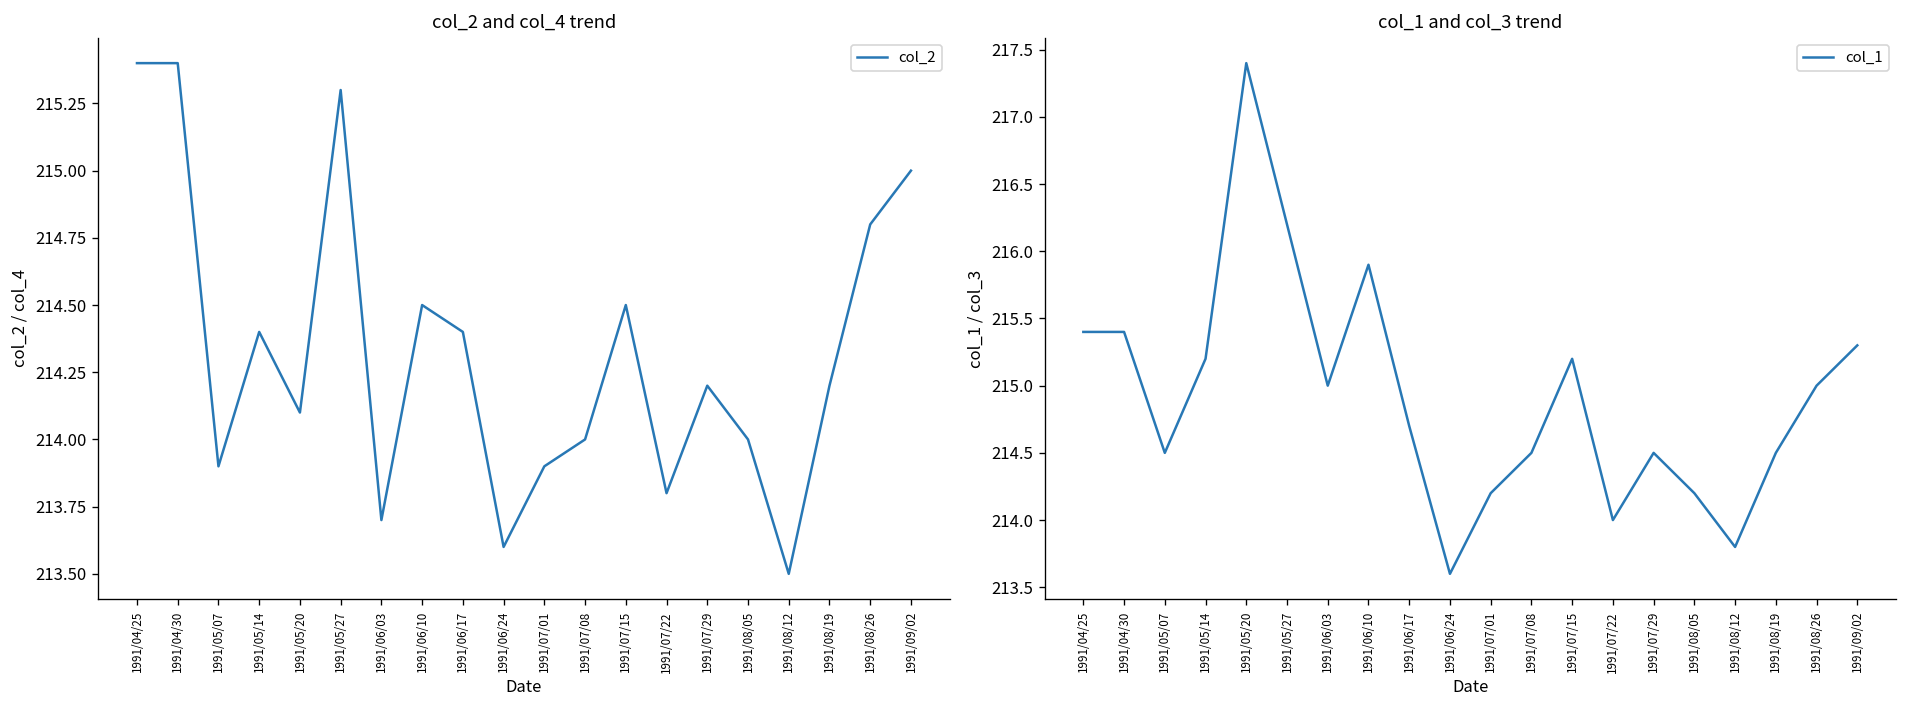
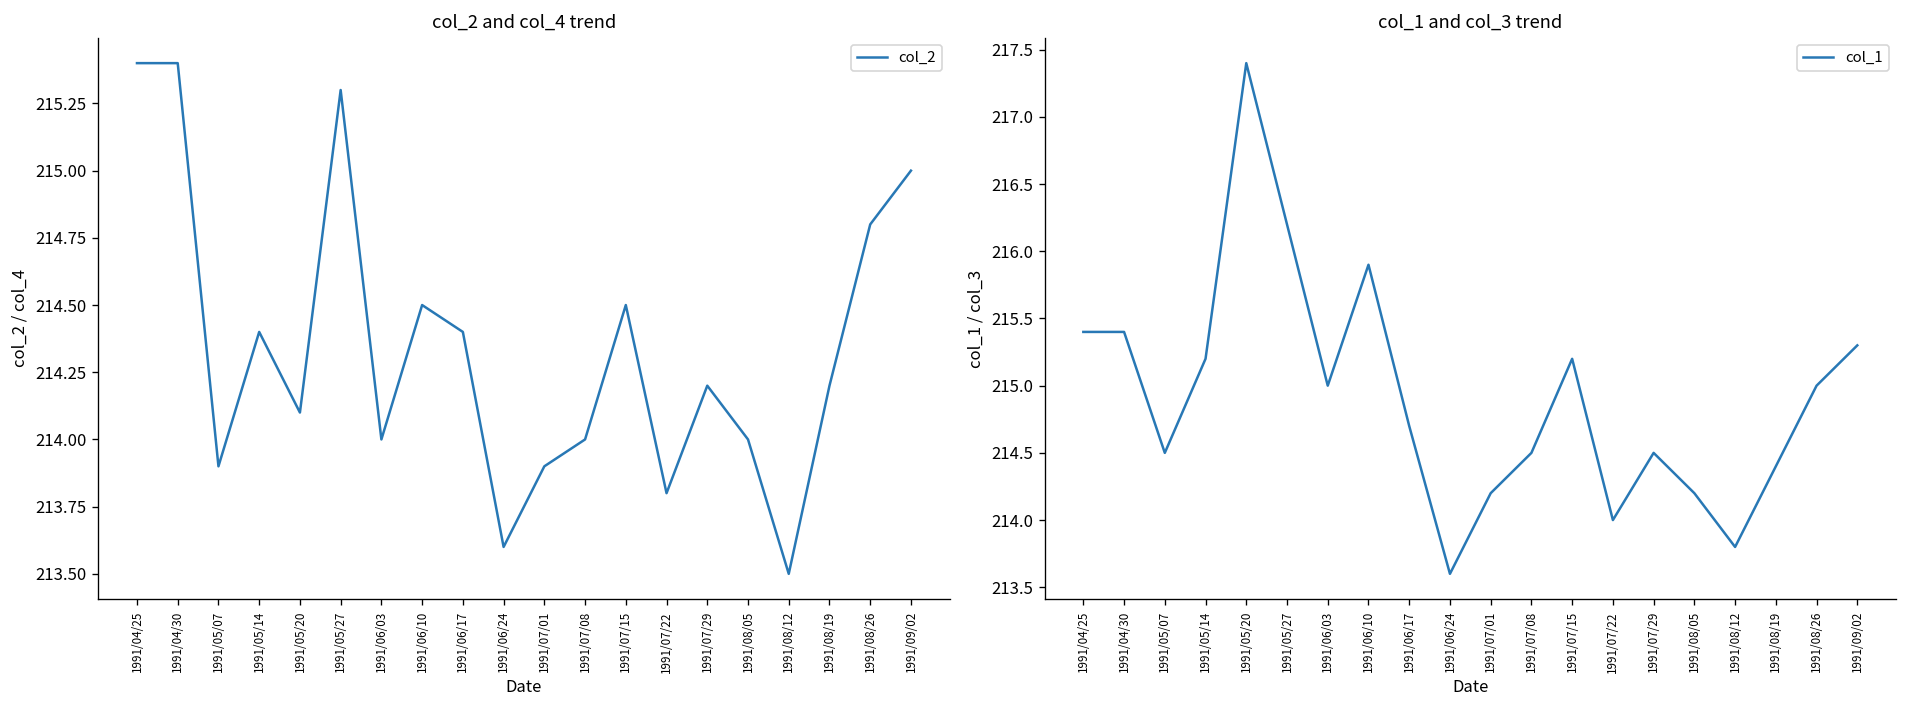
  {
    "col_2 and col_4 trend": {
      "1991/04/25": 215.4,
      "1991/04/30": 215.4,
      "1991/05/07": 213.9,
      "1991/05/14": 214.4,
      "1991/05/20": 214.1,
      "1991/05/27": 215.3,
-     "1991/06/03": 213.7,
+     "1991/06/03": 214.0,
      "1991/06/10": 214.5,
      "1991/06/17": 214.4,
      "1991/06/24": 213.6,
      "1991/07/01": 213.9,
      "1991/07/08": 214.0,
      "1991/07/15": 214.5,
      "1991/07/22": 213.8,
      "1991/07/29": 214.2,
      "1991/08/05": 214.0,
      "1991/08/12": 213.5,
      "1991/08/19": 214.2,
      "1991/08/26": 214.8,
      "1991/09/02": 215.0
    },
    "col_1 and col_3 trend": {
      "1991/04/25": 215.4,
      "1991/04/30": 215.4,
      "1991/05/07": 214.5,
      "1991/05/14": 215.2,
      "1991/05/20": 217.4,
      "1991/05/27": 216.2,
      "1991/06/03": 215.0,
      "1991/06/10": 215.9,
      "1991/06/17": 214.7,
      "1991/06/24": 213.6,
      "1991/07/01": 214.2,
      "1991/07/08": 214.5,
      "1991/07/15": 215.2,
      "1991/07/22": 214.0,
      "1991/07/29": 214.5,
      "1991/08/05": 214.2,
      "1991/08/12": 213.8,
-     "1991/08/19": 214.5,
+     "1991/08/19": 214.4,
      "1991/08/26": 215.0,
      "1991/09/02": 215.3
    }
  }
